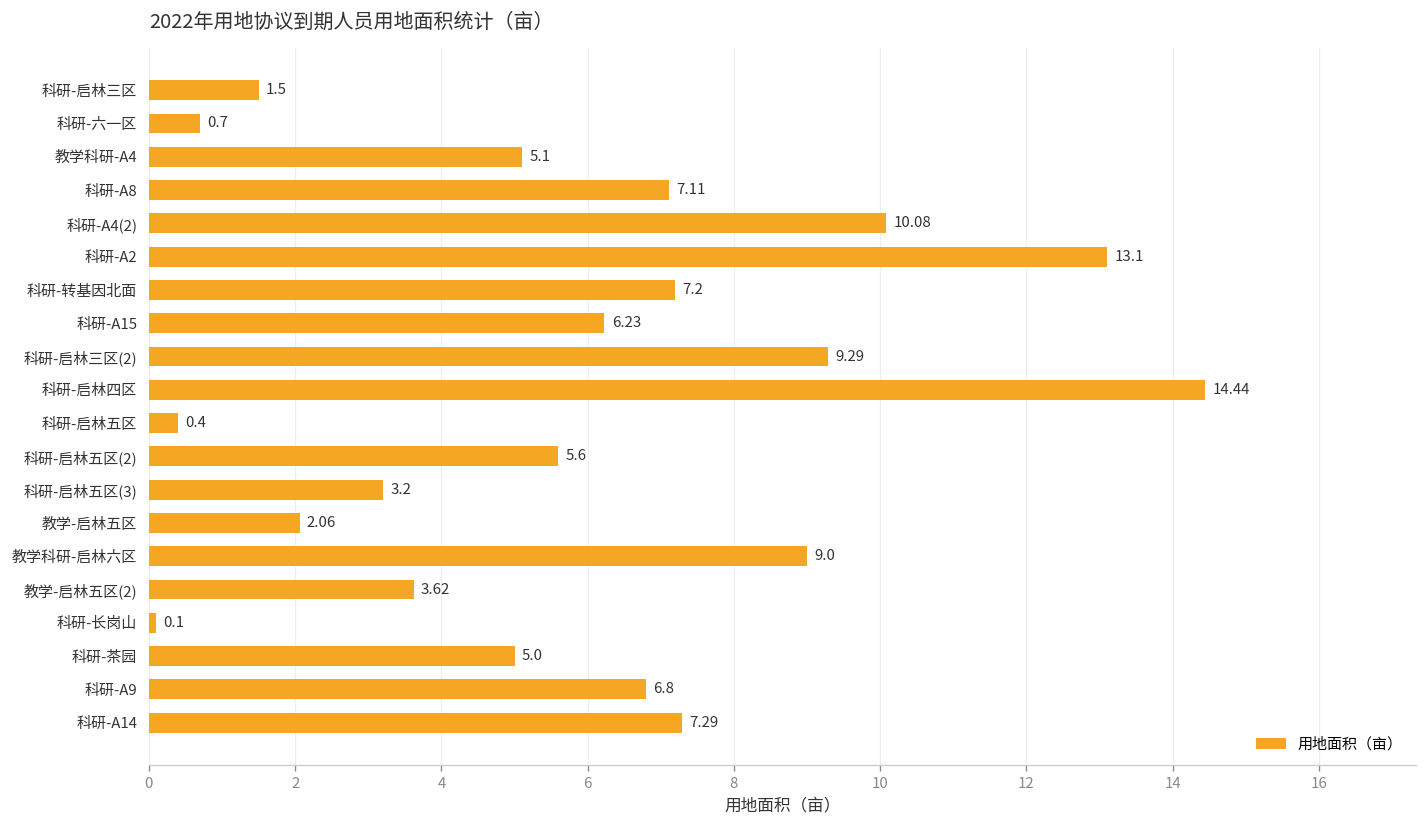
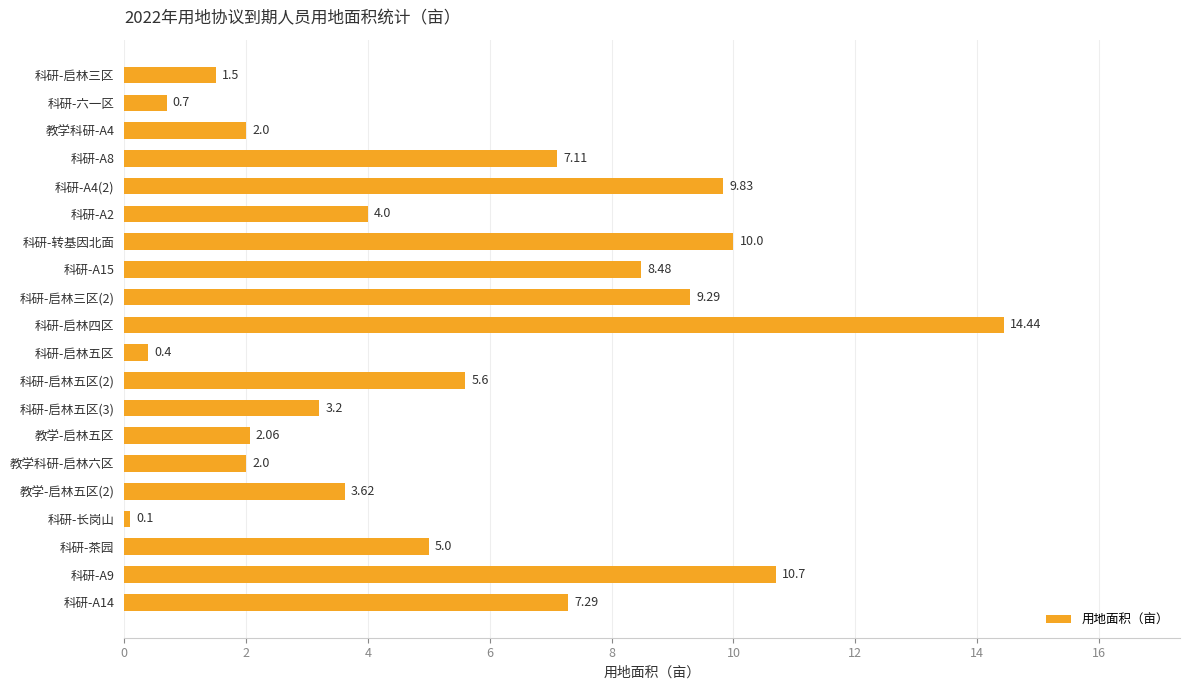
  {
    "科研-启林三区": 1.5,
    "科研-六一区": 0.7,
-   "教学科研-A4": 5.1,
+   "教学科研-A4": 2.0,
    "科研-A8": 7.11,
-   "科研-A4(2)": 10.08,
-   "科研-A2": 13.1,
-   "科研-转基因北面": 7.2,
-   "科研-A15": 6.23,
+   "科研-A4(2)": 9.83,
+   "科研-A2": 4.0,
+   "科研-转基因北面": 10.0,
+   "科研-A15": 8.48,
    "科研-启林三区(2)": 9.29,
    "科研-启林四区": 14.44,
    "科研-启林五区": 0.4,
    "科研-启林五区(2)": 5.6,
    "科研-启林五区(3)": 3.2,
    "教学-启林五区": 2.06,
-   "教学科研-启林六区": 9.0,
+   "教学科研-启林六区": 2.0,
    "教学-启林五区(2)": 3.62,
    "科研-长岗山": 0.1,
    "科研-茶园": 5.0,
-   "科研-A9": 6.8,
+   "科研-A9": 10.7,
    "科研-A14": 7.29
  }
